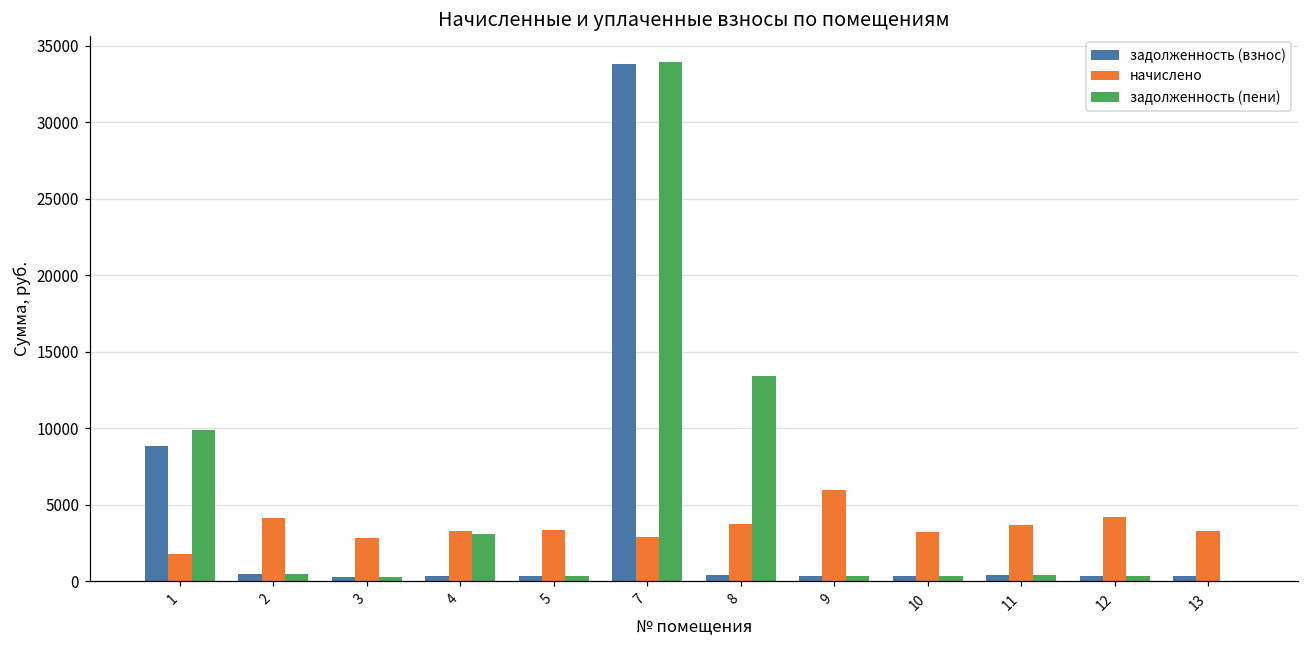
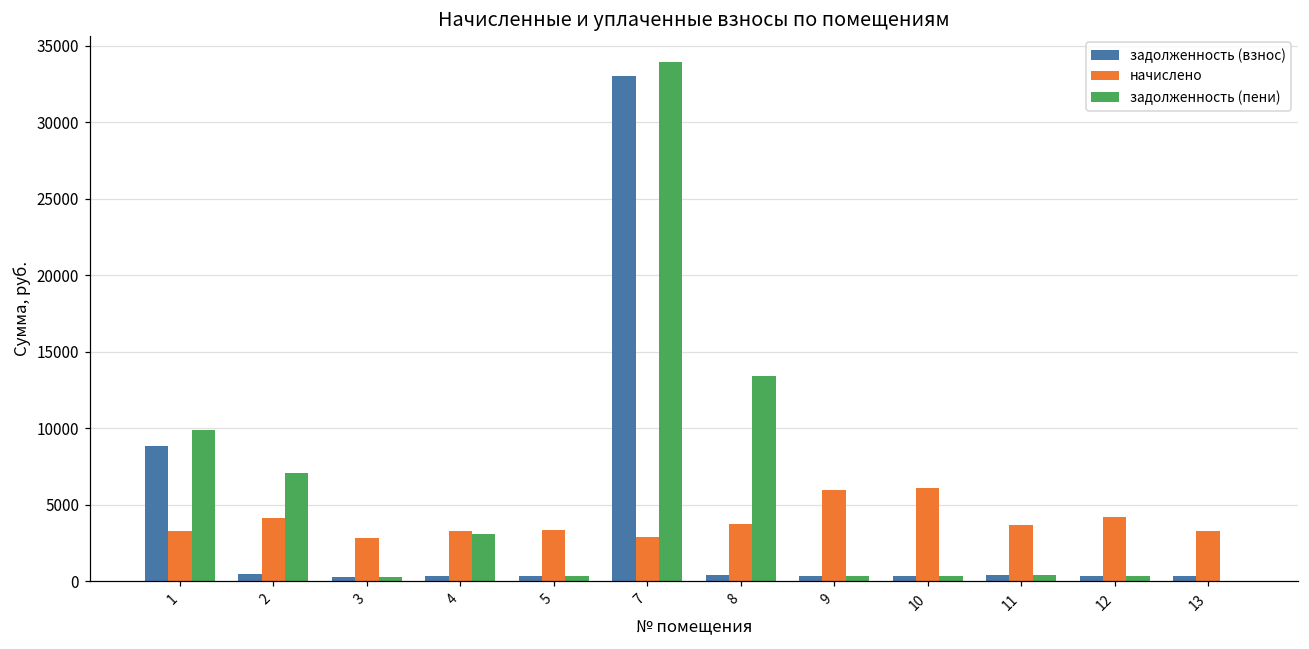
  {
    "задолженность (взнос)": {
      "1": 8800,
      "2": 500,
      "3": 300,
      "4": 400,
      "5": 400,
-     "7": 33800,
+     "7": 33000,
      "8": 400,
      "9": 400,
      "10": 400,
      "11": 400,
      "12": 400,
      "13": 400
    },
    "начислено": {
-     "1": 1800,
+     "1": 3300,
      "2": 4100,
      "3": 2800,
      "4": 3300,
      "5": 3400,
      "7": 2900,
      "8": 3800,
      "9": 6000,
-     "10": 3200,
+     "10": 6100,
      "11": 3700,
      "12": 4200,
      "13": 3300
    },
    "задолженность (пени)": {
      "1": 9900,
-     "2": 500,
+     "2": 7100,
      "3": 300,
      "4": 3100,
      "5": 400,
      "7": 34000,
      "8": 13500,
      "9": 400,
      "10": 400,
      "11": 400,
      "12": 400
    }
  }
